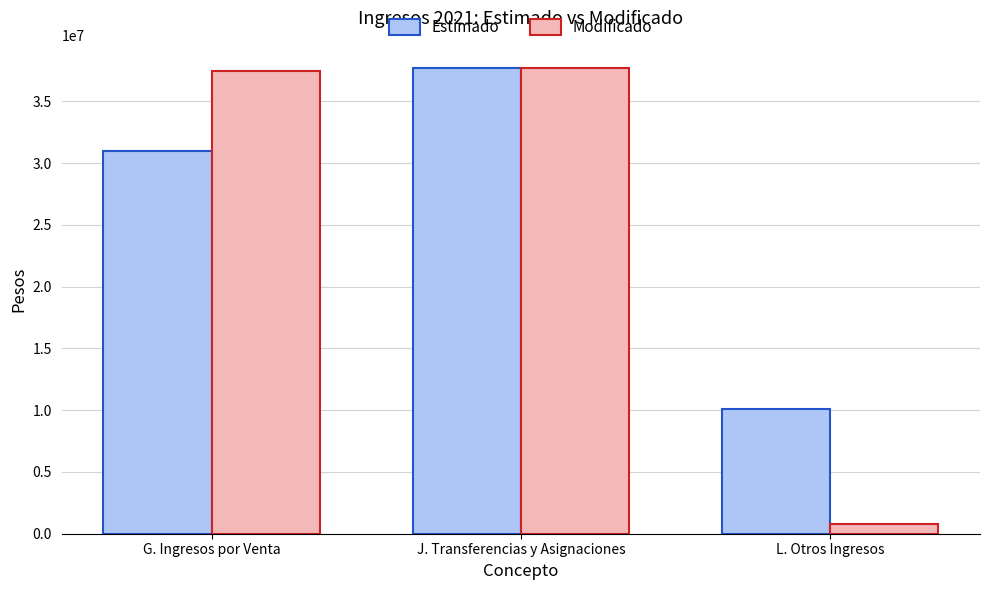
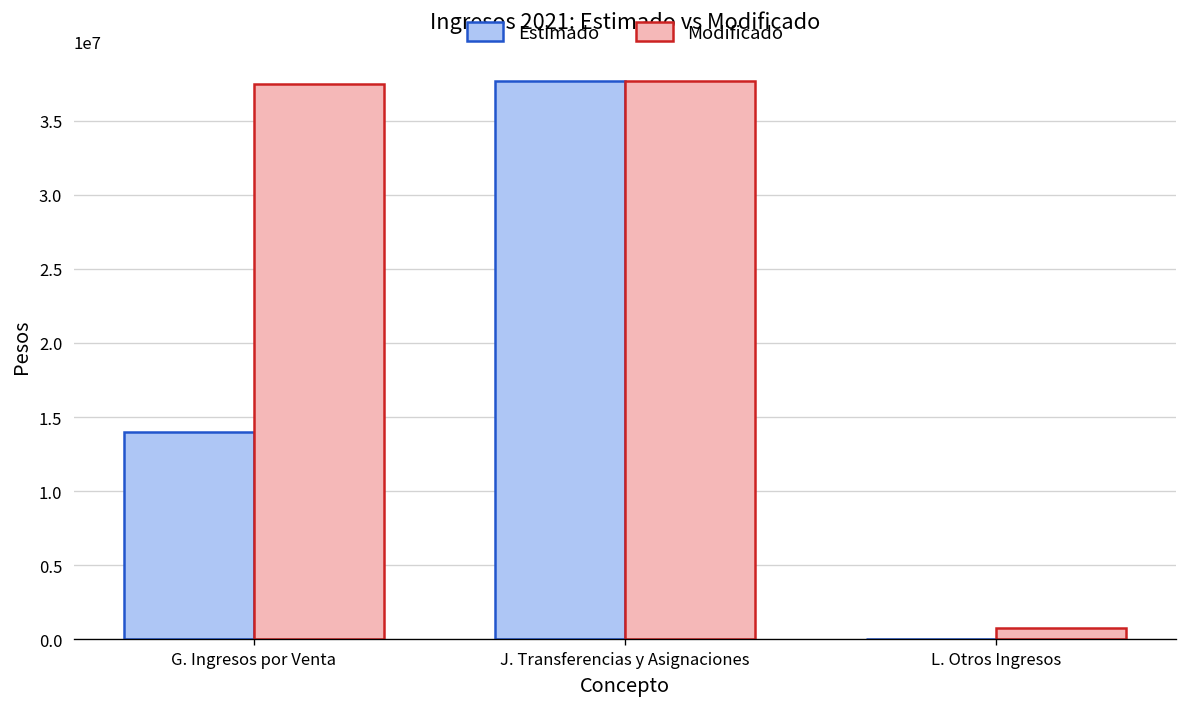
  {
    "Estimado": {
-     "G. Ingresos por Venta": 31000000,
+     "G. Ingresos por Venta": 14000000,
      "J. Transferencias y Asignaciones": 37700000,
-     "L. Otros Ingresos": 10100000
+     "L. Otros Ingresos": 0
    },
    "Modificado": {
      "G. Ingresos por Venta": 37500000,
      "J. Transferencias y Asignaciones": 37700000,
      "L. Otros Ingresos": 800000
    }
  }
